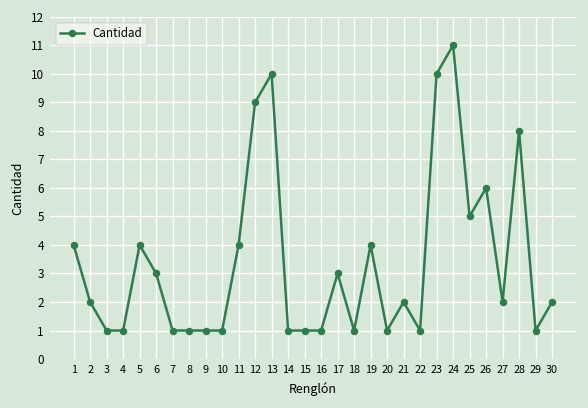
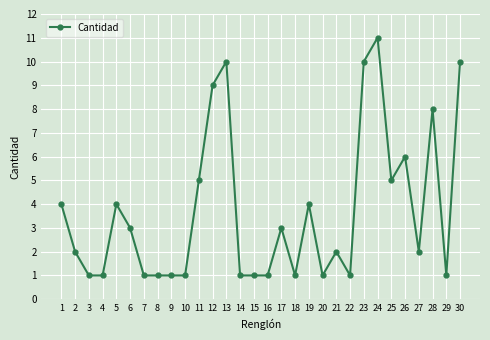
  {
    "1": 4,
    "2": 2,
    "3": 1,
    "4": 1,
    "5": 4,
    "6": 3,
    "7": 1,
    "8": 1,
    "9": 1,
    "10": 1,
-   "11": 4,
+   "11": 5,
    "12": 9,
    "13": 10,
    "14": 1,
    "15": 1,
    "16": 1,
    "17": 3,
    "18": 1,
    "19": 4,
    "20": 1,
    "21": 2,
    "22": 1,
    "23": 10,
    "24": 11,
    "25": 5,
    "26": 6,
    "27": 2,
    "28": 8,
    "29": 1,
-   "30": 2
+   "30": 10
  }
